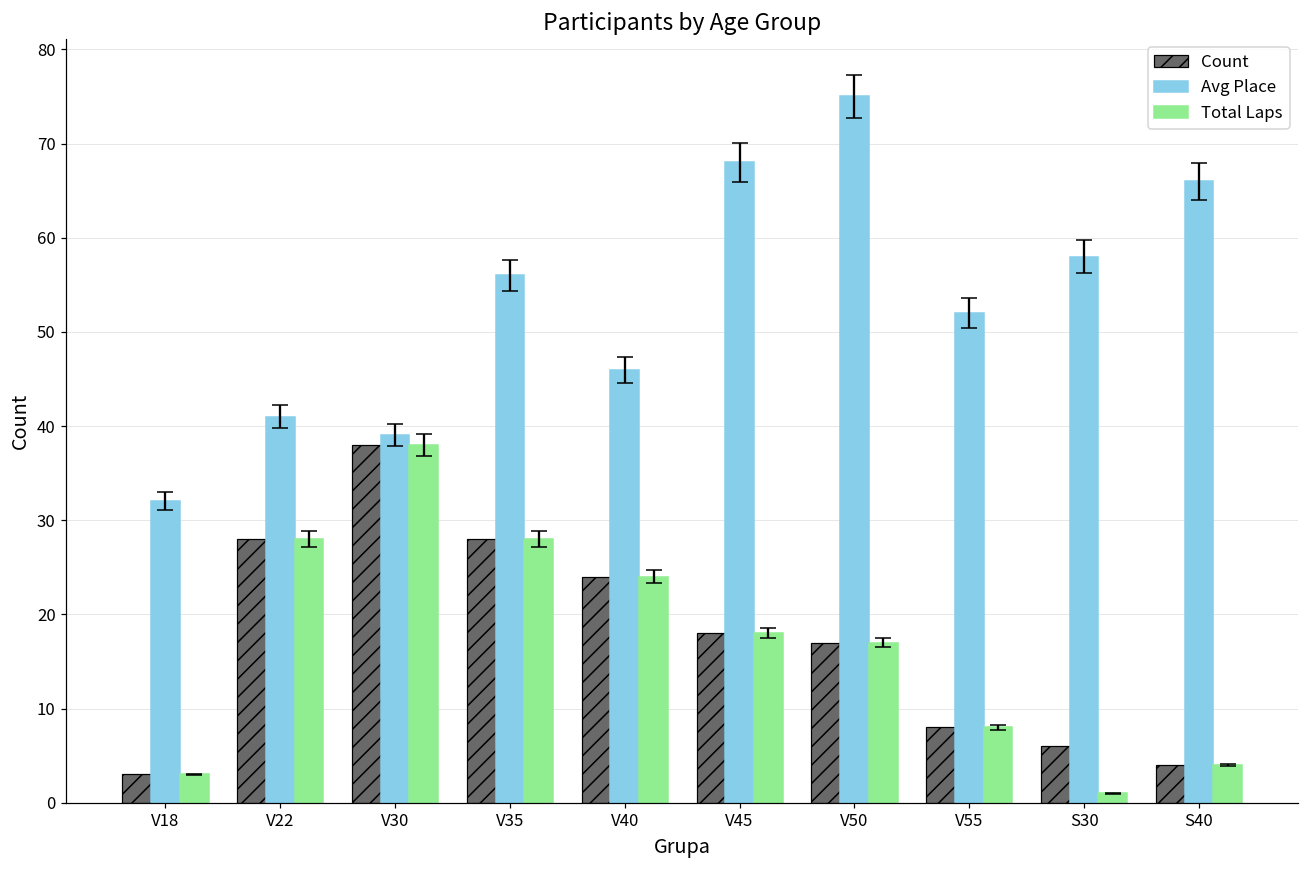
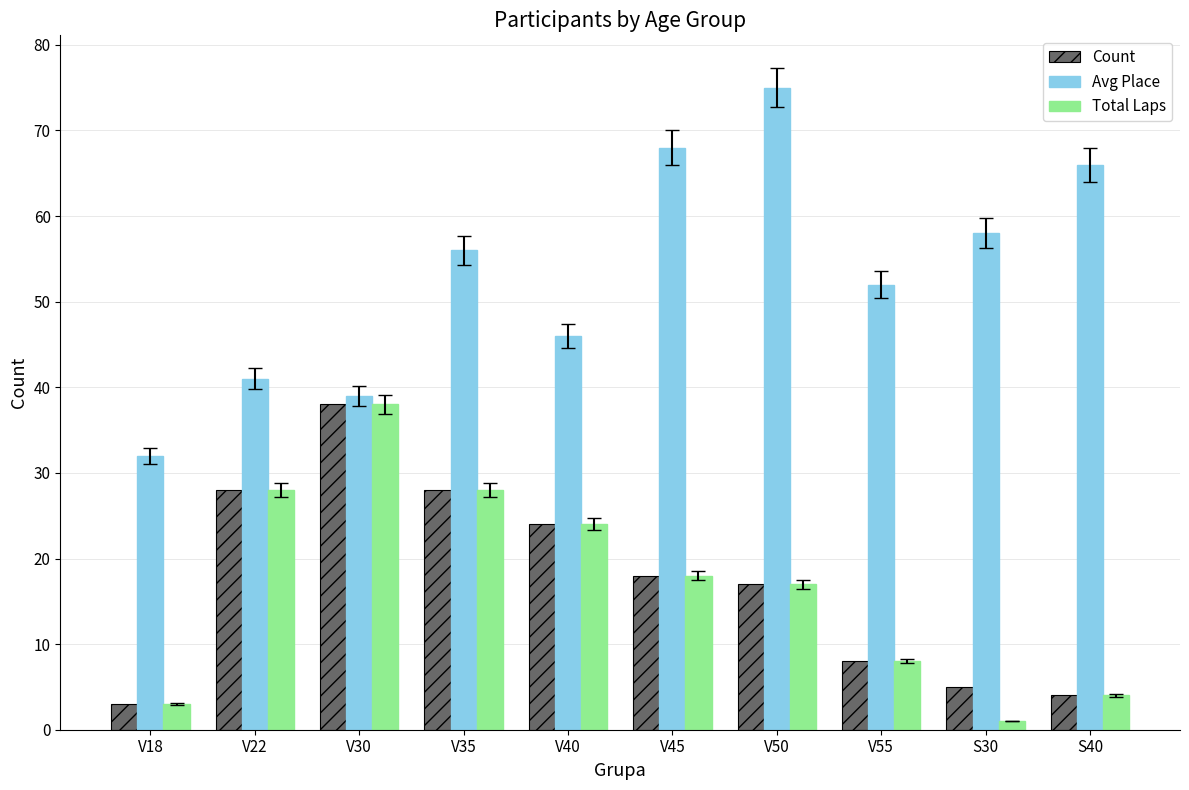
  {
    "Count": {
      "V18": 3,
      "V22": 28,
      "V30": 38,
      "V35": 28,
      "V40": 24,
      "V45": 18,
      "V50": 17,
      "V55": 8,
-     "S30": 6,
+     "S30": 5,
      "S40": 4
    },
    "Avg Place": {
      "V18": 32,
      "V22": 41,
      "V30": 39,
      "V35": 56,
      "V40": 46,
      "V45": 68,
      "V50": 75,
      "V55": 52,
      "S30": 58,
      "S40": 66
    },
    "Total Laps": {
      "V18": 3,
      "V22": 28,
      "V30": 38,
      "V35": 28,
      "V40": 24,
      "V45": 18,
      "V50": 17,
      "V55": 8,
      "S30": 1,
      "S40": 4
    }
  }
